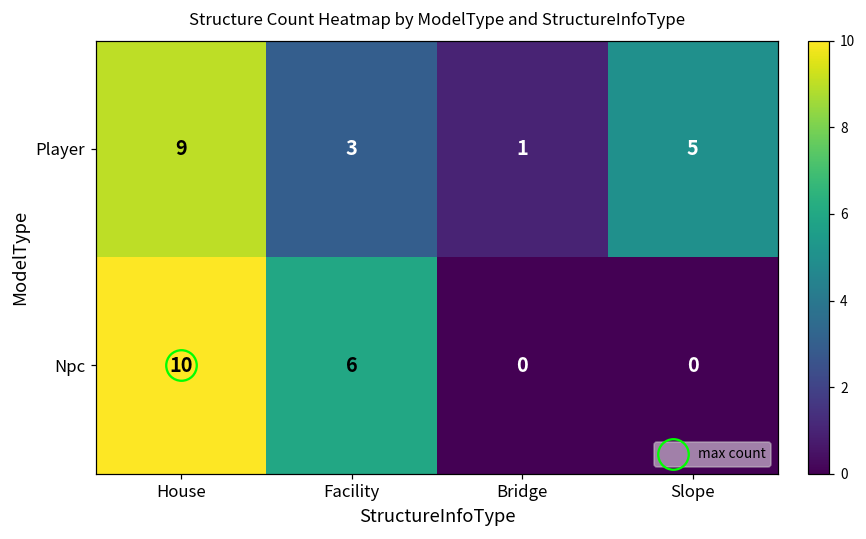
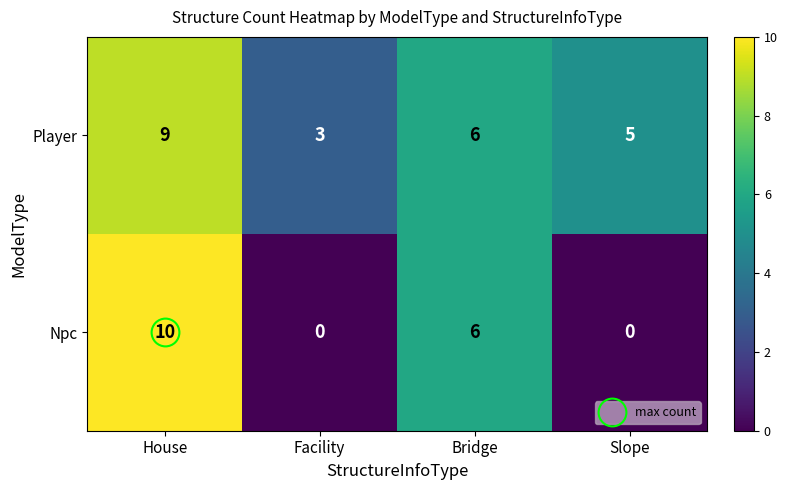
  {
    "Player": {
      "House": 9,
      "Facility": 3,
-     "Bridge": 1,
+     "Bridge": 6,
      "Slope": 5
    },
    "Npc": {
-     "Facility": 6,
-     "Bridge": 0,
+     "Facility": 0,
+     "Bridge": 6,
      "Slope": 0
    }
  }
